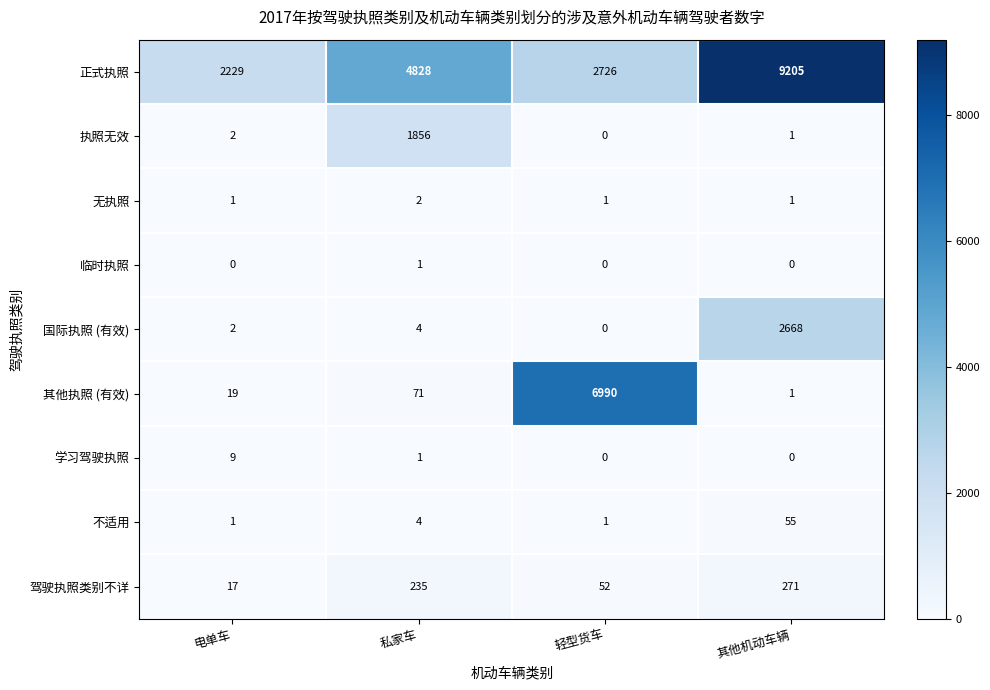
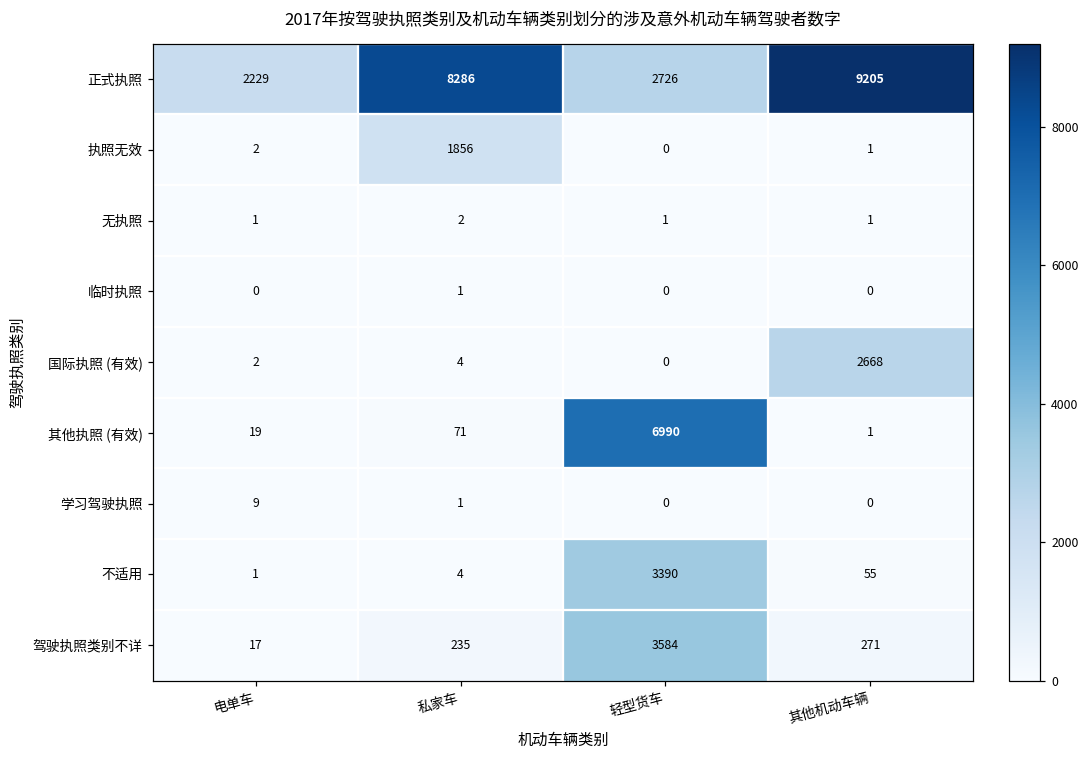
  {
    "正式执照": {
      "电单车": 2229,
-     "私家车": 4828,
+     "私家车": 8286,
      "轻型货车": 2726,
      "其他机动车辆": 9205
    },
    "执照无效": {
      "电单车": 2,
      "私家车": 1856,
      "轻型货车": 0,
      "其他机动车辆": 1
    },
    "无执照": {
      "电单车": 1,
      "私家车": 2,
      "轻型货车": 1,
      "其他机动车辆": 1
    },
    "临时执照": {
      "电单车": 0,
      "私家车": 1,
      "轻型货车": 0,
      "其他机动车辆": 0
    },
    "国际执照 (有效)": {
      "电单车": 2,
      "私家车": 4,
      "轻型货车": 0,
      "其他机动车辆": 2668
    },
    "其他执照 (有效)": {
      "电单车": 19,
      "私家车": 71,
      "轻型货车": 6990,
      "其他机动车辆": 1
    },
    "学习驾驶执照": {
      "电单车": 9,
      "私家车": 1,
      "轻型货车": 0,
      "其他机动车辆": 0
    },
    "不适用": {
      "电单车": 1,
      "私家车": 4,
-     "轻型货车": 1,
+     "轻型货车": 3390,
      "其他机动车辆": 55
    },
    "驾驶执照类别不详": {
      "电单车": 17,
      "私家车": 235,
-     "轻型货车": 52,
+     "轻型货车": 3584,
      "其他机动车辆": 271
    }
  }
